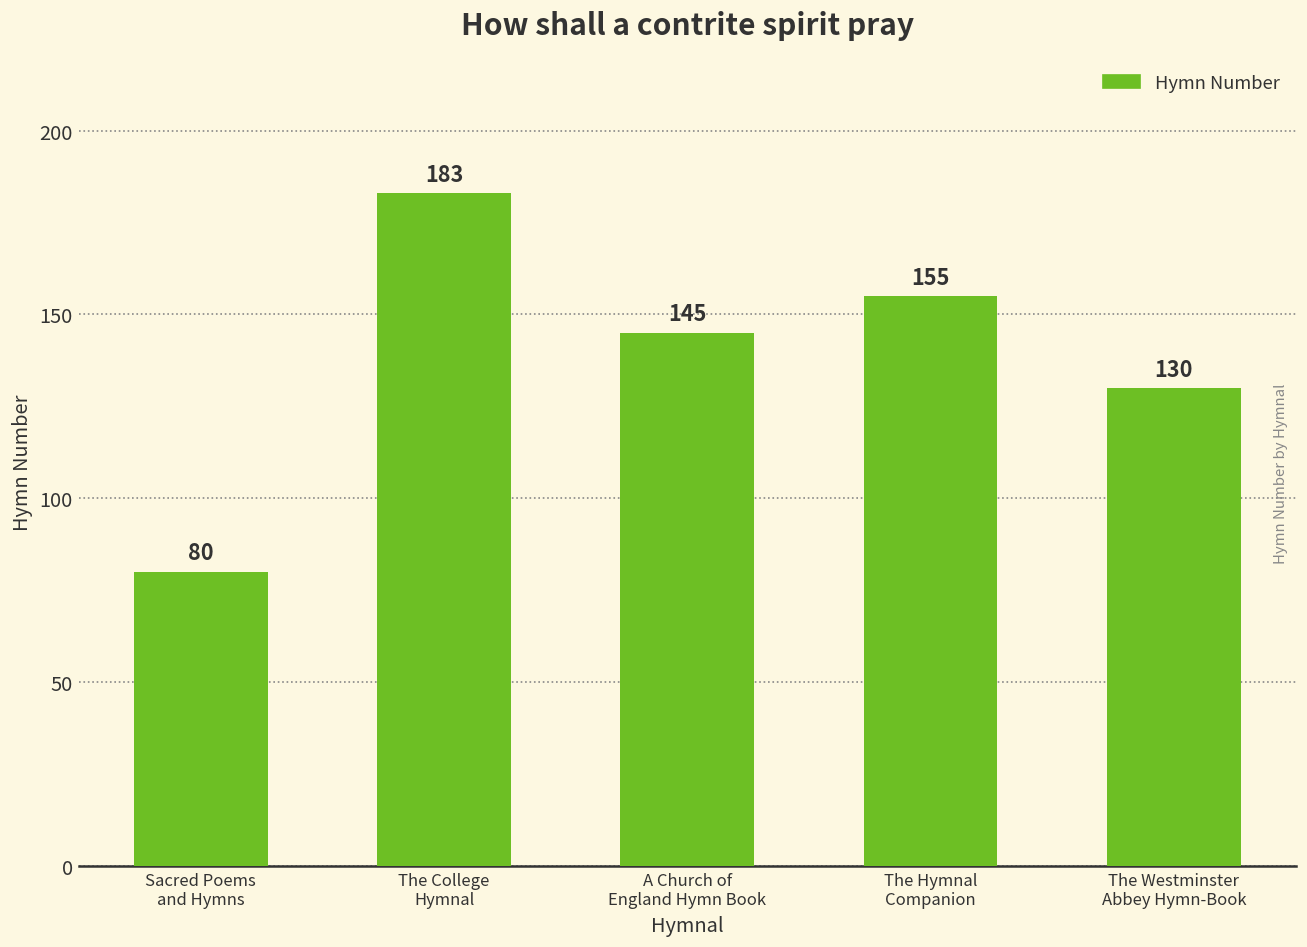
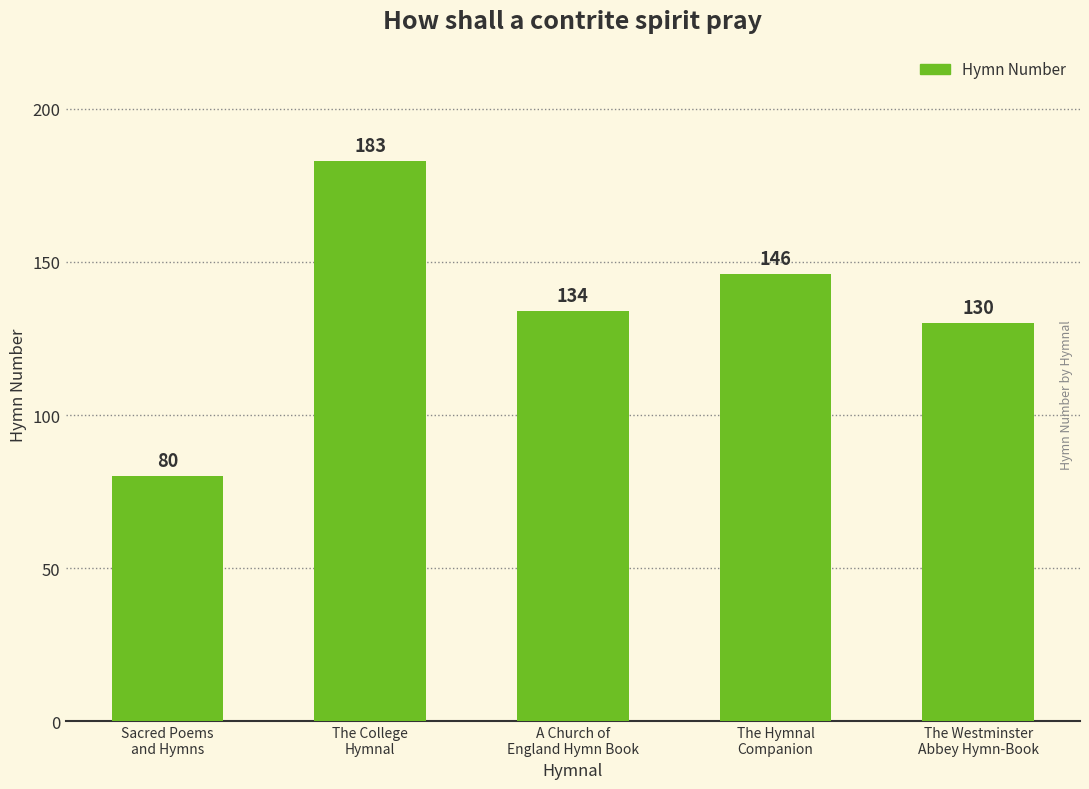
  {
    "Sacred Poems and Hymns": 80,
    "The College Hymnal": 183,
-   "A Church of England Hymn Book": 145,
-   "The Hymnal Companion": 155,
+   "A Church of England Hymn Book": 134,
+   "The Hymnal Companion": 146,
    "The Westminster Abbey Hymn-Book": 130
  }
